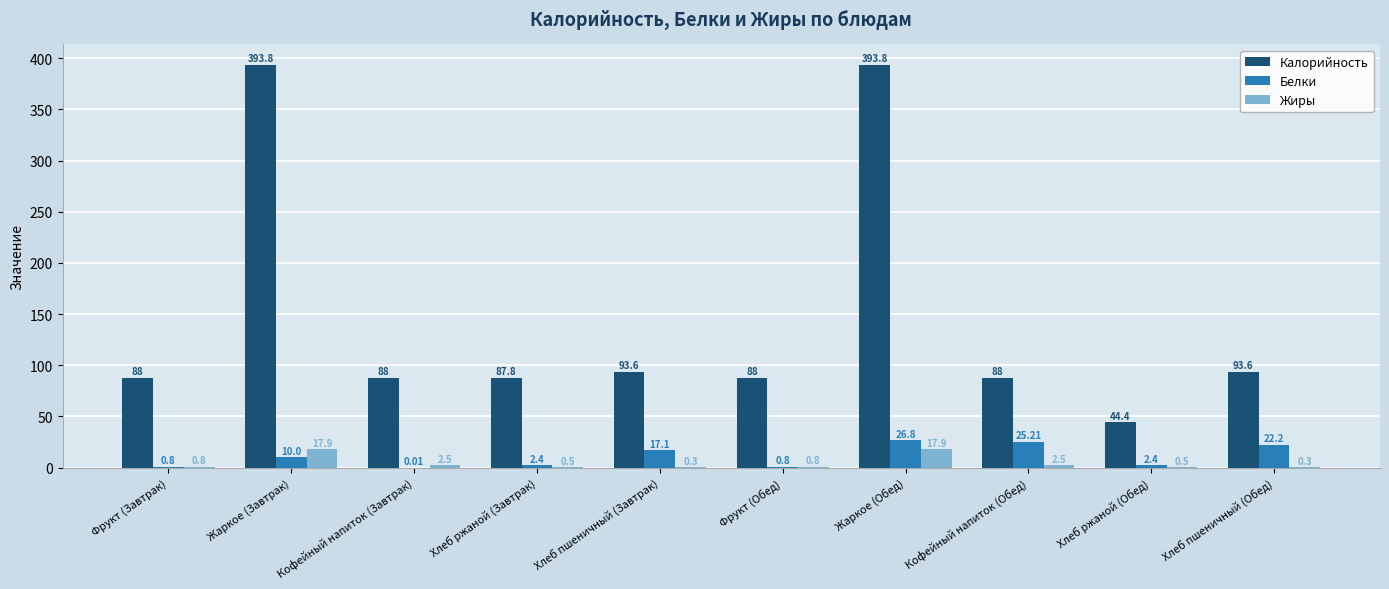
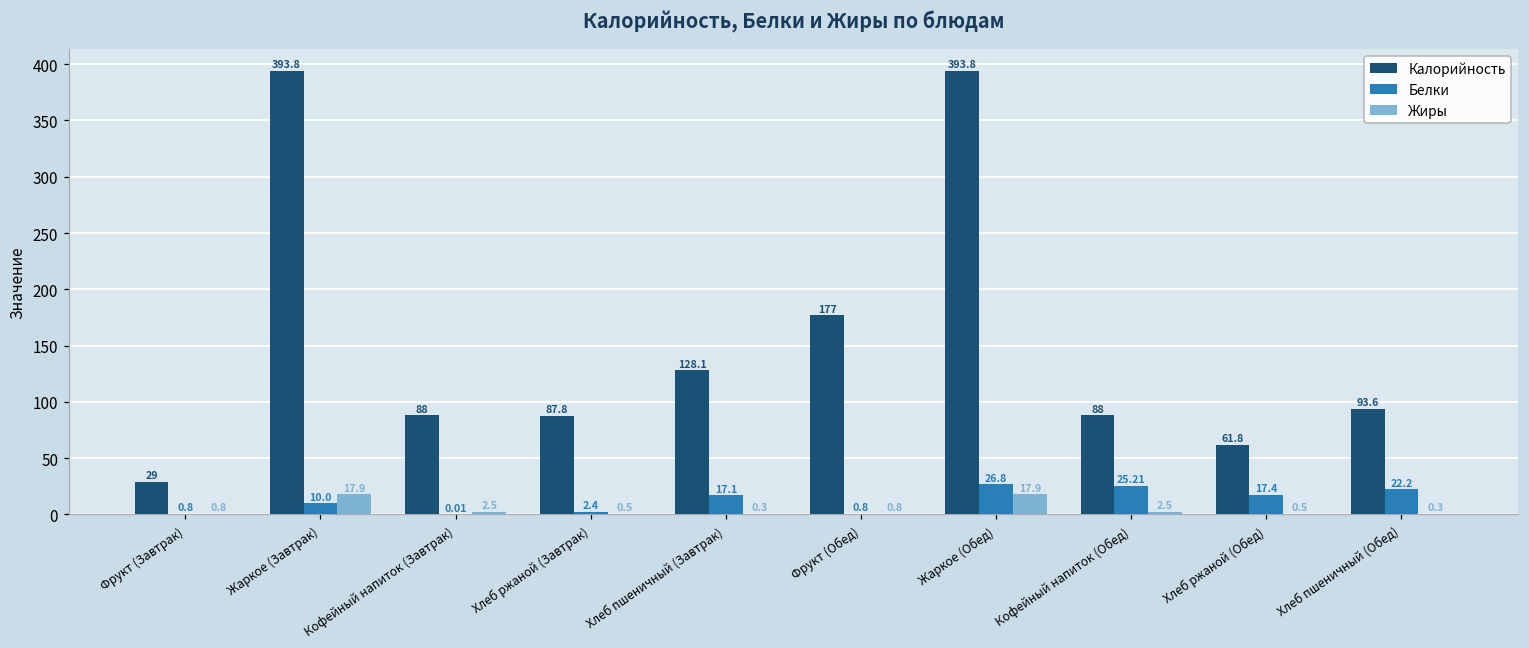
  {
    "Калорийность": {
-     "Фрукт (Завтрак)": 88,
+     "Фрукт (Завтрак)": 29,
      "Жаркое (Завтрак)": 393.8,
      "Кофейный напиток (Завтрак)": 88,
      "Хлеб ржаной (Завтрак)": 87.8,
-     "Хлеб пшеничный (Завтрак)": 93.6,
-     "Фрукт (Обед)": 88,
+     "Хлеб пшеничный (Завтрак)": 128.1,
+     "Фрукт (Обед)": 177,
      "Жаркое (Обед)": 393.8,
      "Кофейный напиток (Обед)": 88,
-     "Хлеб ржаной (Обед)": 44.4,
+     "Хлеб ржаной (Обед)": 61.8,
      "Хлеб пшеничный (Обед)": 93.6
    },
    "Белки": {
      "Фрукт (Завтрак)": 0.8,
      "Жаркое (Завтрак)": 10.0,
      "Кофейный напиток (Завтрак)": 0.01,
      "Хлеб ржаной (Завтрак)": 2.4,
      "Хлеб пшеничный (Завтрак)": 17.1,
      "Фрукт (Обед)": 0.8,
      "Жаркое (Обед)": 26.8,
      "Кофейный напиток (Обед)": 25.21,
-     "Хлеб ржаной (Обед)": 2.4,
+     "Хлеб ржаной (Обед)": 17.4,
      "Хлеб пшеничный (Обед)": 22.2
    },
    "Жиры": {
      "Фрукт (Завтрак)": 0.8,
      "Жаркое (Завтрак)": 17.9,
      "Кофейный напиток (Завтрак)": 2.5,
      "Хлеб ржаной (Завтрак)": 0.5,
      "Хлеб пшеничный (Завтрак)": 0.3,
      "Фрукт (Обед)": 0.8,
      "Жаркое (Обед)": 17.9,
      "Кофейный напиток (Обед)": 2.5,
      "Хлеб ржаной (Обед)": 0.5,
      "Хлеб пшеничный (Обед)": 0.3
    }
  }
